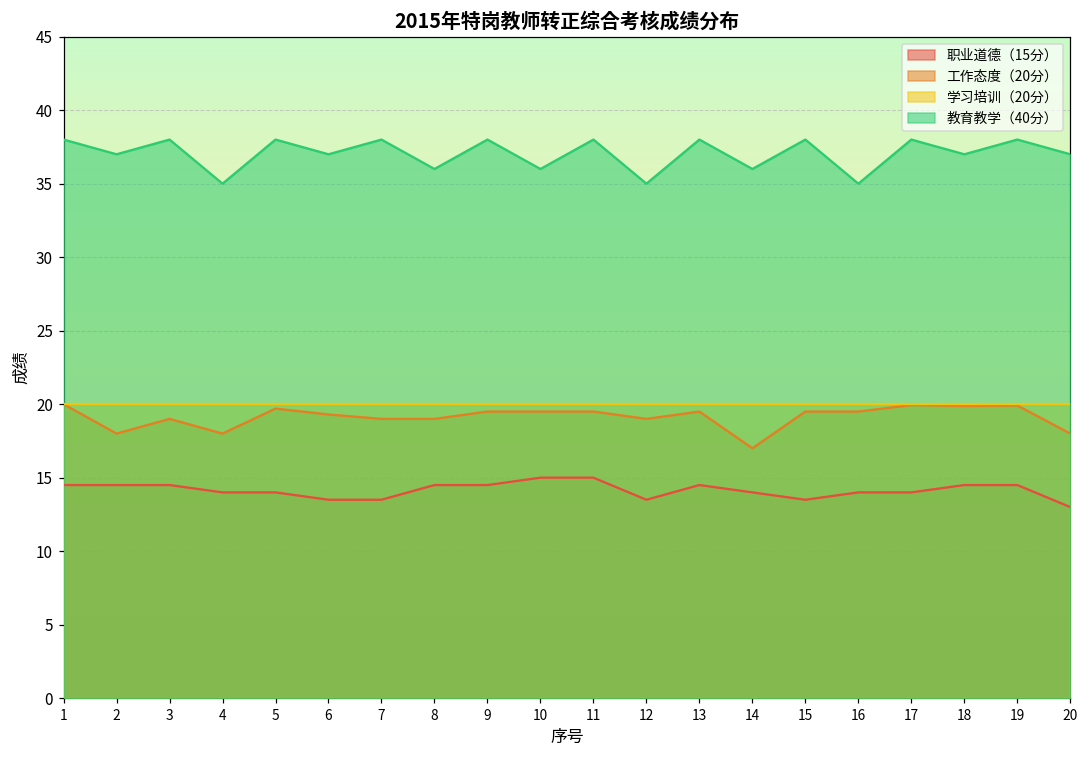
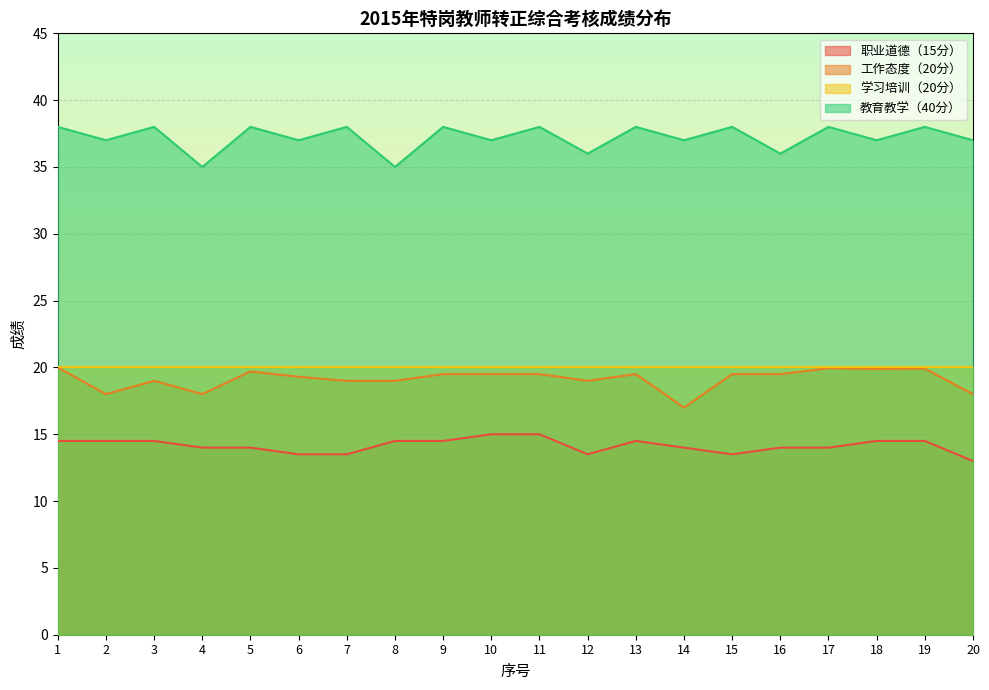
  {
    "学习培训（20分）": {
      "2": 20,
      "3": 20,
      "4": 20,
      "5": 20,
      "6": 20,
      "7": 20,
      "8": 20,
      "9": 20,
      "10": 20,
      "11": 20,
      "12": 20,
      "13": 20,
      "14": 20,
      "15": 20,
      "16": 20,
      "20": 20
    },
    "教育教学（40分）": {
      "1": 38,
      "2": 37,
      "3": 38,
      "4": 35,
      "5": 38,
      "6": 37,
      "7": 38,
-     "8": 36,
+     "8": 35,
      "9": 38,
-     "10": 36,
+     "10": 37,
      "11": 38,
-     "12": 35,
+     "12": 36,
      "13": 38,
-     "14": 36,
+     "14": 37,
      "15": 38,
-     "16": 35,
+     "16": 36,
      "17": 38,
      "18": 37,
      "19": 38,
      "20": 37
    }
  }
